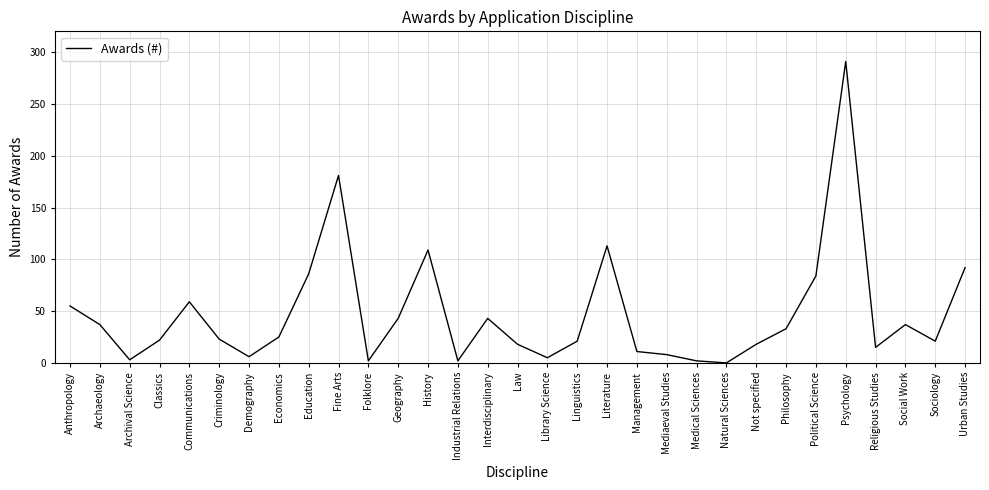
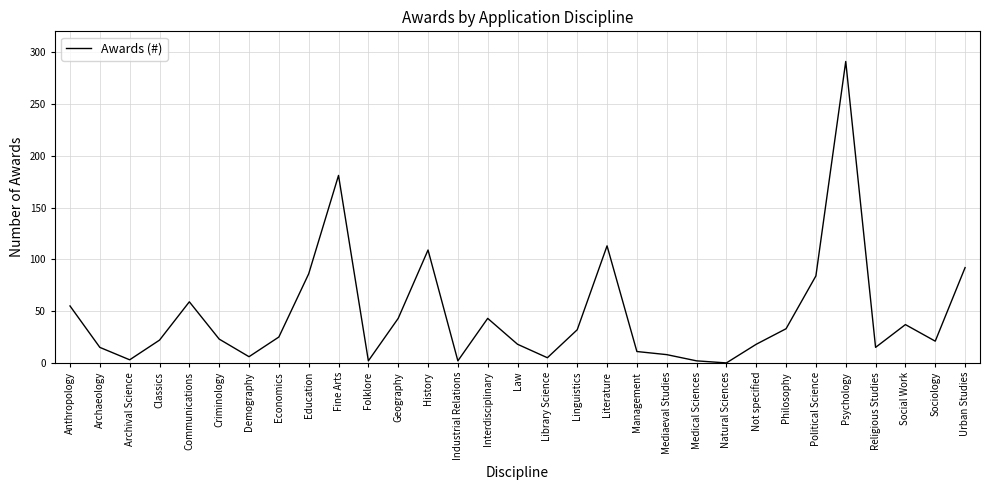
  {
    "Anthropology": 55,
-   "Archaeology": 37,
+   "Archaeology": 15,
    "Archival Science": 3,
    "Classics": 22,
    "Communications": 59,
    "Criminology": 23,
    "Demography": 6,
    "Economics": 25,
    "Education": 86,
    "Fine Arts": 181,
    "Folklore": 2,
    "Geography": 43,
    "History": 109,
    "Industrial Relations": 2,
    "Interdisciplinary": 43,
    "Law": 18,
    "Library Science": 5,
-   "Linguistics": 21,
+   "Linguistics": 32,
    "Literature": 113,
    "Management": 11,
    "Mediaeval Studies": 8,
    "Medical Sciences": 2,
    "Natural Sciences": 0,
    "Not specified": 18,
    "Philosophy": 33,
    "Political Science": 84,
    "Psychology": 291,
    "Religious Studies": 15,
    "Social Work": 37,
    "Sociology": 21,
    "Urban Studies": 92
  }
